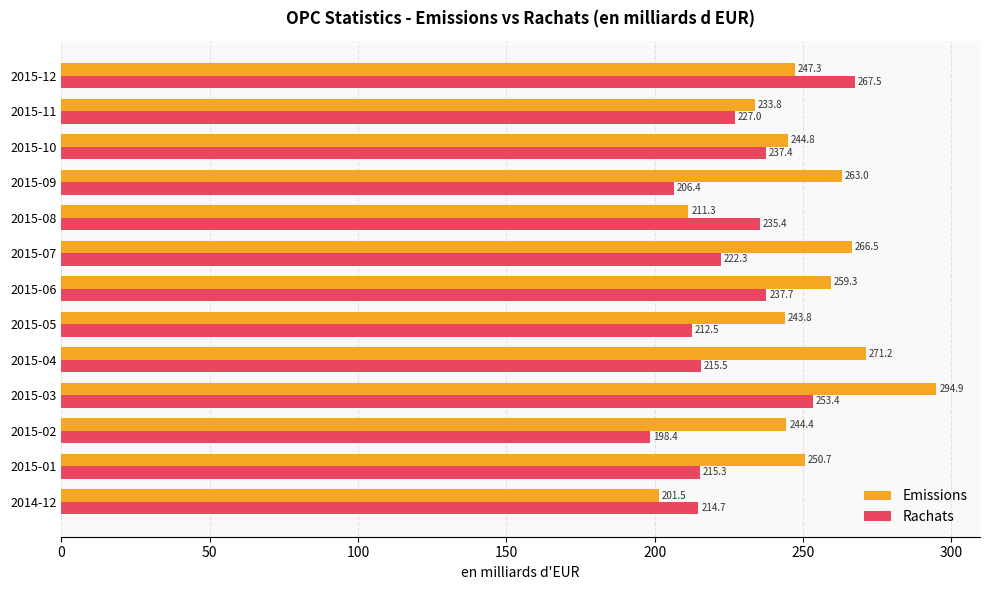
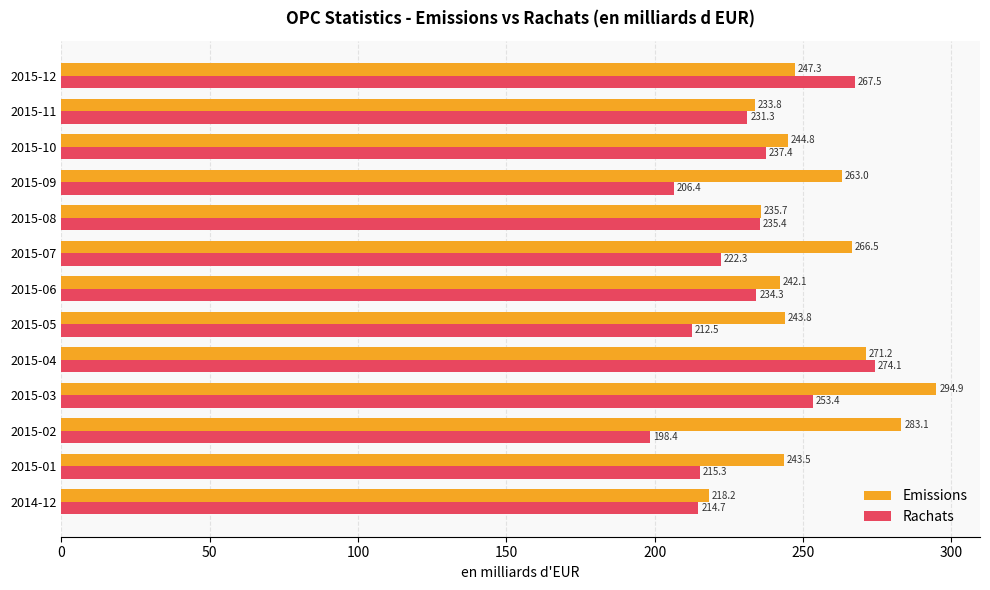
  {
    "Emissions": {
      "2015-12": 247.3,
      "2015-11": 233.8,
      "2015-10": 244.8,
      "2015-09": 263.0,
-     "2015-08": 211.3,
+     "2015-08": 235.7,
      "2015-07": 266.5,
-     "2015-06": 259.3,
+     "2015-06": 242.1,
      "2015-05": 243.8,
      "2015-04": 271.2,
      "2015-03": 294.9,
-     "2015-02": 244.4,
-     "2015-01": 250.7,
-     "2014-12": 201.5
+     "2015-02": 283.1,
+     "2015-01": 243.5,
+     "2014-12": 218.2
    },
    "Rachats": {
      "2015-12": 267.5,
-     "2015-11": 227.0,
+     "2015-11": 231.3,
      "2015-10": 237.4,
      "2015-09": 206.4,
      "2015-08": 235.4,
      "2015-07": 222.3,
-     "2015-06": 237.7,
+     "2015-06": 234.3,
      "2015-05": 212.5,
-     "2015-04": 215.5,
+     "2015-04": 274.1,
      "2015-03": 253.4,
      "2015-02": 198.4,
      "2015-01": 215.3,
      "2014-12": 214.7
    }
  }
